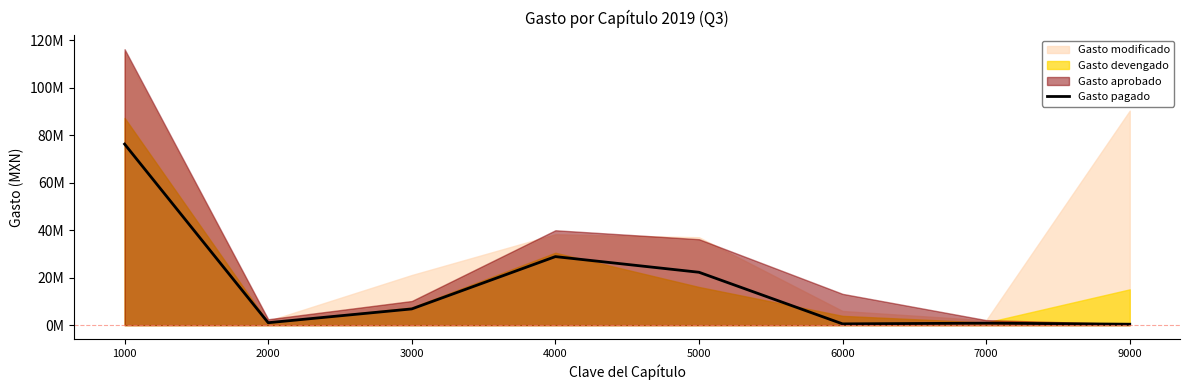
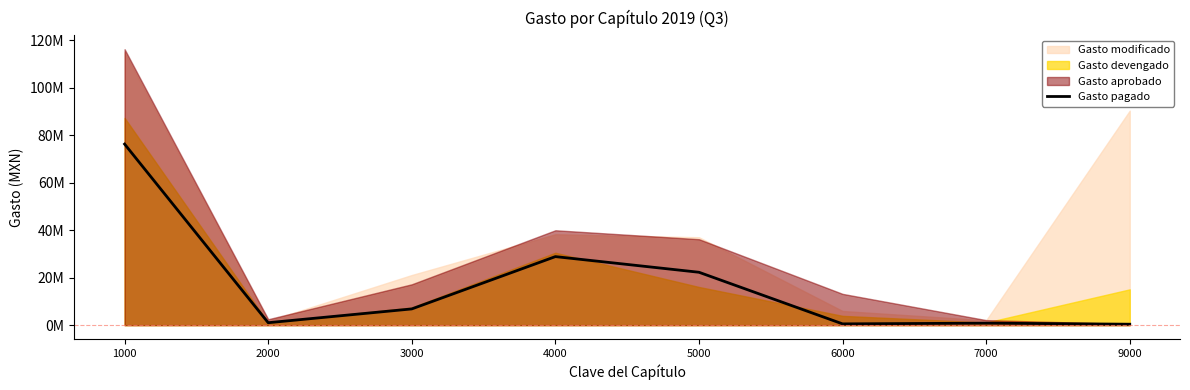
  {
    "Gasto pagado": {
      "1000": 76000000,
      "4000": 29000000,
      "5000": 22000000,
      "6000": 1000000
    },
    "Gasto modificado": {
      "1000": 115000000,
      "3000": 21000000,
      "4000": 38000000,
      "6000": 6000000,
      "9000": 90000000
    },
    "Gasto devengado": {
      "1000": 87000000,
      "4000": 31000000,
      "5000": 16000000,
      "6000": 4000000,
      "9000": 15000000
    },
    "Gasto aprobado": {
      "1000": 116000000,
-     "3000": 10000000,
+     "3000": 17000000,
      "4000": 40000000,
      "6000": 13000000
    }
  }
